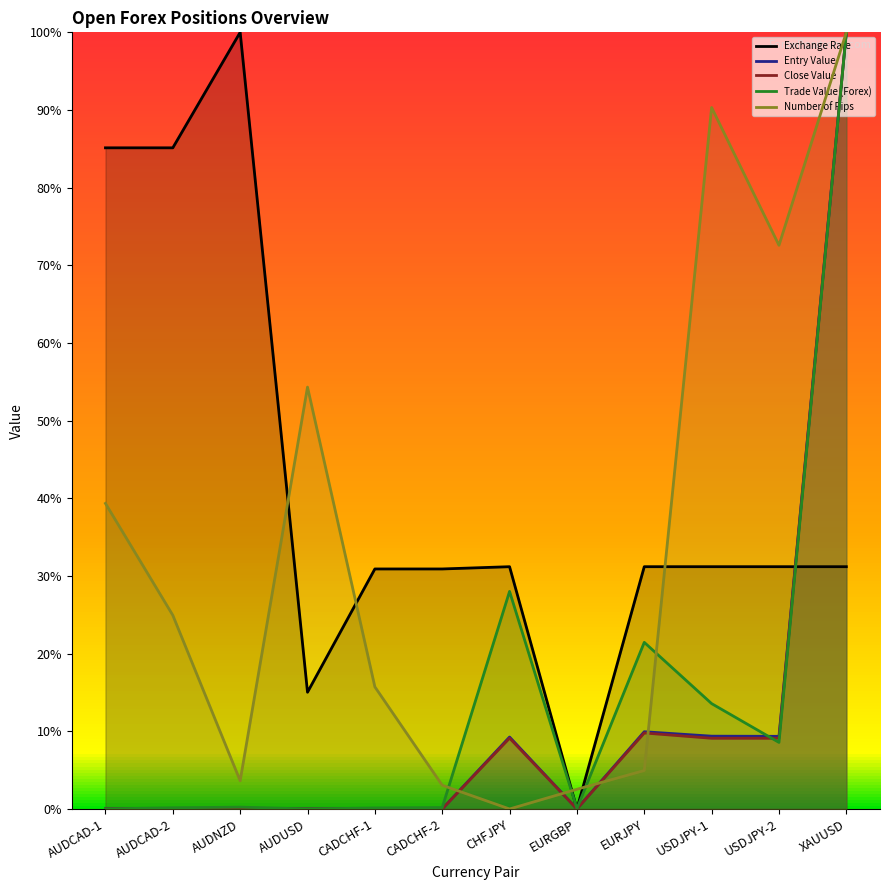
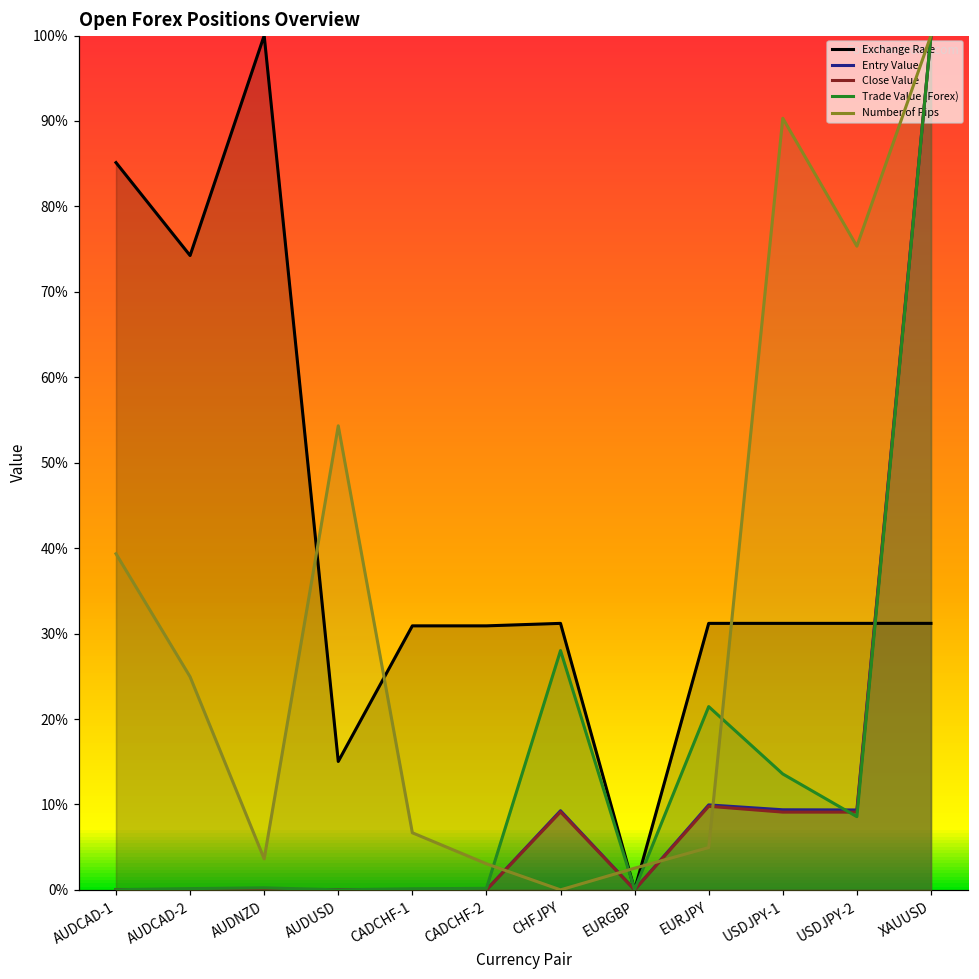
  {
    "Exchange Rate": {
      "AUDCAD-1": "85%",
-     "AUDCAD-2": "85%",
+     "AUDCAD-2": "74%",
      "AUDNZD": "100%",
      "AUDUSD": "15%",
      "CADCHF-1": "31%",
      "CADCHF-2": "31%",
      "CHFJPY": "31%",
      "EURJPY": "31%",
      "USDJPY-1": "31%",
      "USDJPY-2": "31%",
      "XAUUSD": "31%"
    },
    "Trade Value (Forex)": {
      "CHFJPY": "28%",
      "EURJPY": "21%",
      "USDJPY-1": "14%",
      "USDJPY-2": "9%"
    },
    "Number of Pips": {
      "AUDCAD-1": "39%",
      "AUDCAD-2": "25%",
      "AUDNZD": "4%",
      "AUDUSD": "54%",
-     "CADCHF-1": "16%",
+     "CADCHF-1": "7%",
      "CADCHF-2": "3%",
      "CHFJPY": "0%",
      "EURGBP": "3%",
      "EURJPY": "5%",
      "USDJPY-1": "90%",
-     "USDJPY-2": "73%"
+     "USDJPY-2": "75%"
    }
  }
